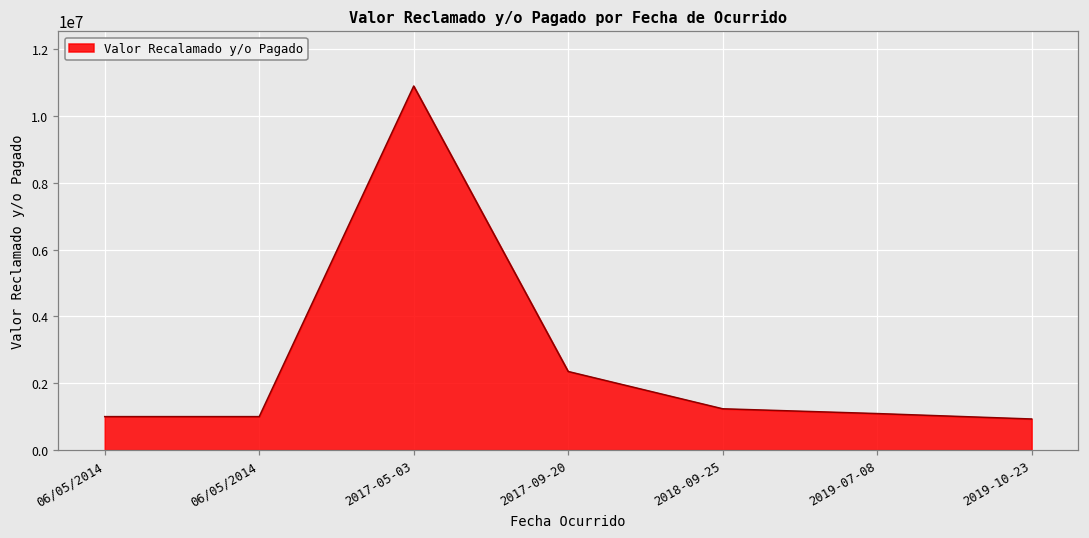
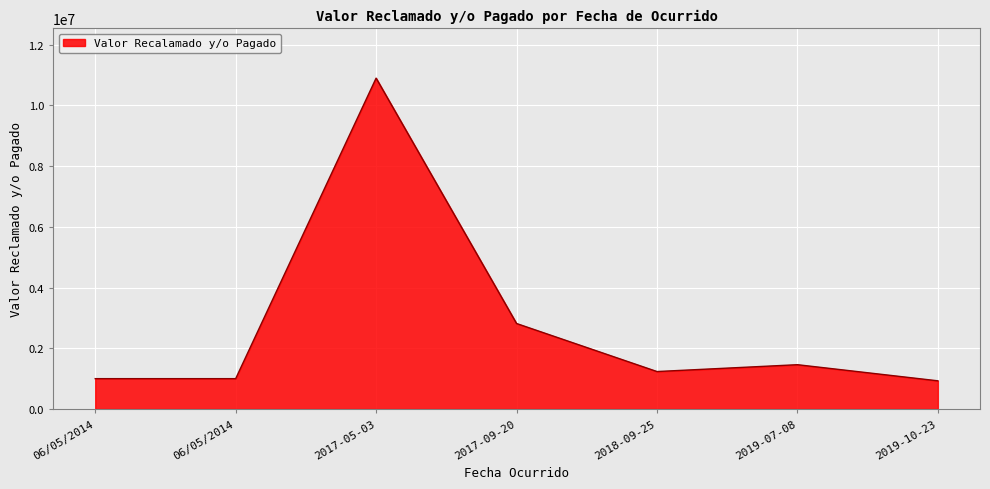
  {
    "2017-05-03": 10900000,
-   "2017-09-20": 2400000,
+   "2017-09-20": 2800000,
    "2018-09-25": 1200000,
-   "2019-07-08": 1100000,
+   "2019-07-08": 1500000,
    "2019-10-23": 900000
  }
